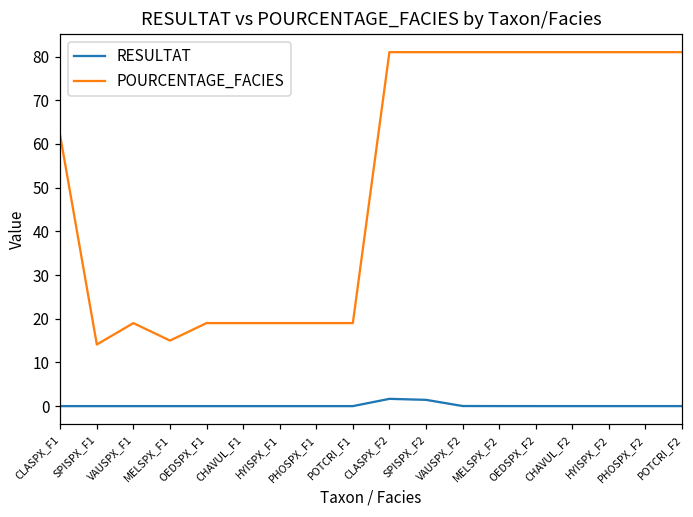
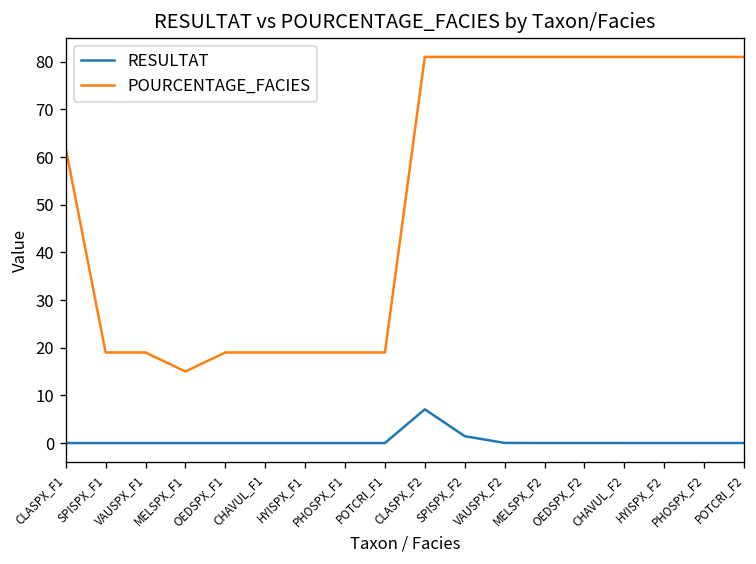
  {
    "RESULTAT": {
      "CLASPX_F1": 0,
      "SPISPX_F1": 0,
      "VAUSPX_F1": 0,
      "MELSPX_F1": 0,
      "OEDSPX_F1": 0,
      "CHAVUL_F1": 0,
      "HYISPX_F1": 0,
      "PHOSPX_F1": 0,
      "POTCRI_F1": 0,
-     "CLASPX_F2": 2,
+     "CLASPX_F2": 7,
      "SPISPX_F2": 1,
      "VAUSPX_F2": 0,
      "MELSPX_F2": 0,
      "OEDSPX_F2": 0,
      "CHAVUL_F2": 0,
      "HYISPX_F2": 0,
      "PHOSPX_F2": 0,
      "POTCRI_F2": 0
    },
    "POURCENTAGE_FACIES": {
      "CLASPX_F1": 62,
-     "SPISPX_F1": 14,
+     "SPISPX_F1": 19,
      "VAUSPX_F1": 19,
      "MELSPX_F1": 15,
      "OEDSPX_F1": 19,
      "CHAVUL_F1": 19,
      "HYISPX_F1": 19,
      "PHOSPX_F1": 19,
      "POTCRI_F1": 19,
      "CLASPX_F2": 81,
      "SPISPX_F2": 81,
      "VAUSPX_F2": 81,
      "MELSPX_F2": 81,
      "OEDSPX_F2": 81,
      "CHAVUL_F2": 81,
      "HYISPX_F2": 81,
      "PHOSPX_F2": 81,
      "POTCRI_F2": 81
    }
  }
